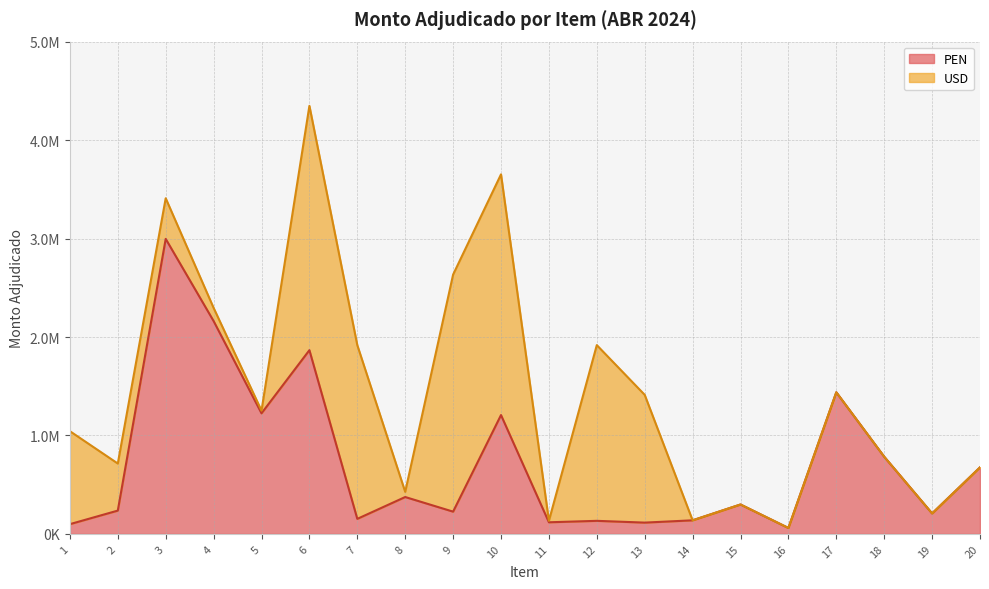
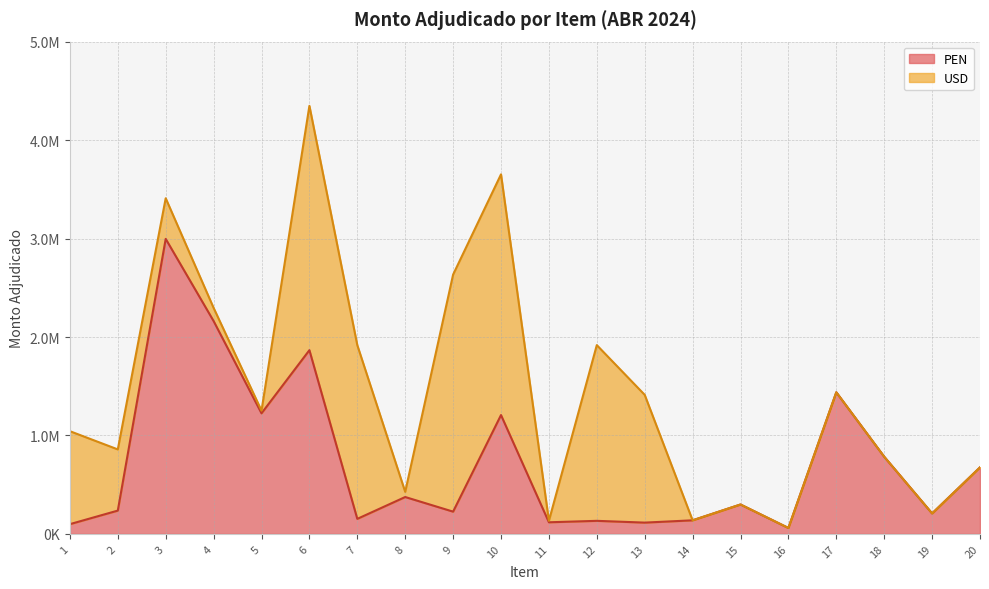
  {
    "PEN": {
      "1": 100000,
      "2": 200000,
      "3": 3000000,
      "4": 2200000,
      "5": 1200000,
      "6": 1900000,
      "7": 200000,
      "8": 400000,
      "9": 200000,
      "10": 1200000,
      "12": 100000,
      "13": 100000
    },
    "USD": {
      "1": 900000,
-     "2": 500000,
+     "2": 600000,
      "3": 400000,
      "4": 100000,
      "5": 0,
      "6": 2500000,
      "7": 1800000,
      "8": 100000,
      "9": 2400000,
      "10": 2400000,
      "12": 1800000,
      "13": 1300000
    }
  }
